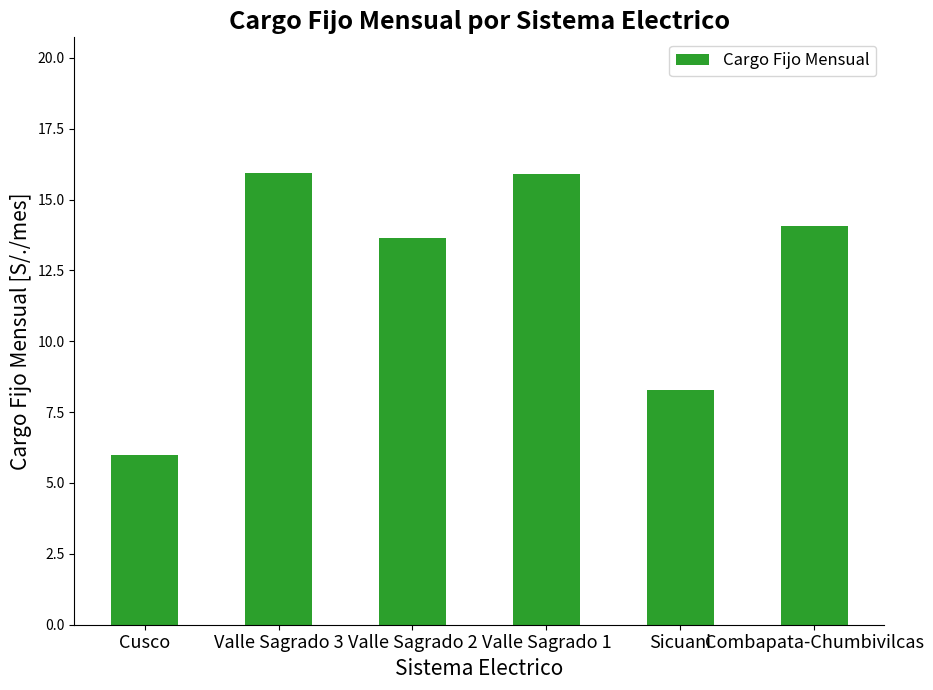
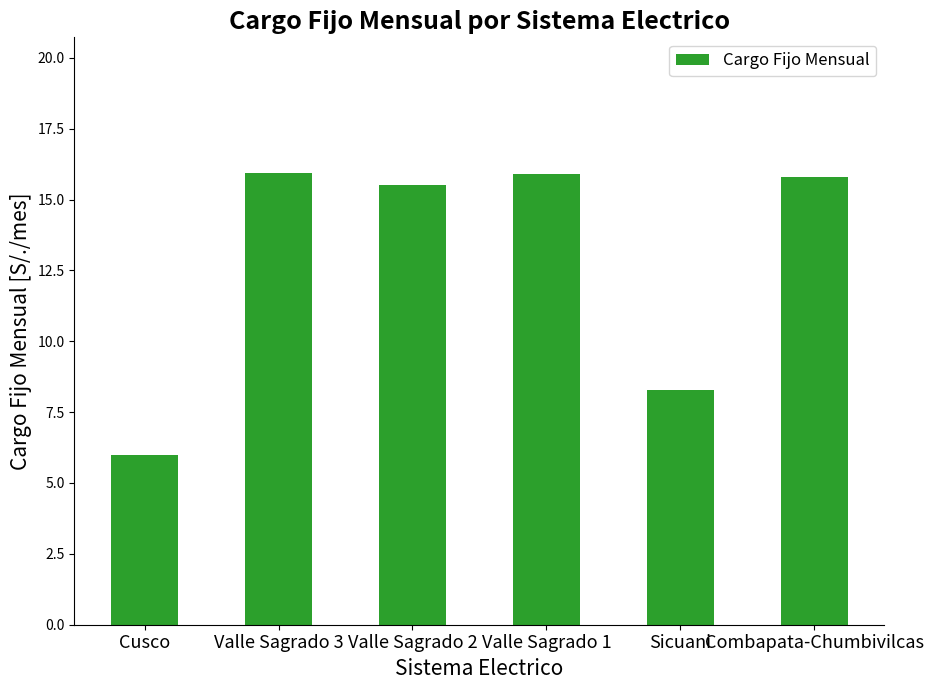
  {
    "Cusco": 6.0,
    "Valle Sagrado 3": 15.9,
-   "Valle Sagrado 2": 13.6,
+   "Valle Sagrado 2": 15.5,
    "Valle Sagrado 1": 15.9,
    "Sicuani": 8.3,
-   "Combapata-Chumbivilcas": 14.1
+   "Combapata-Chumbivilcas": 15.8
  }
